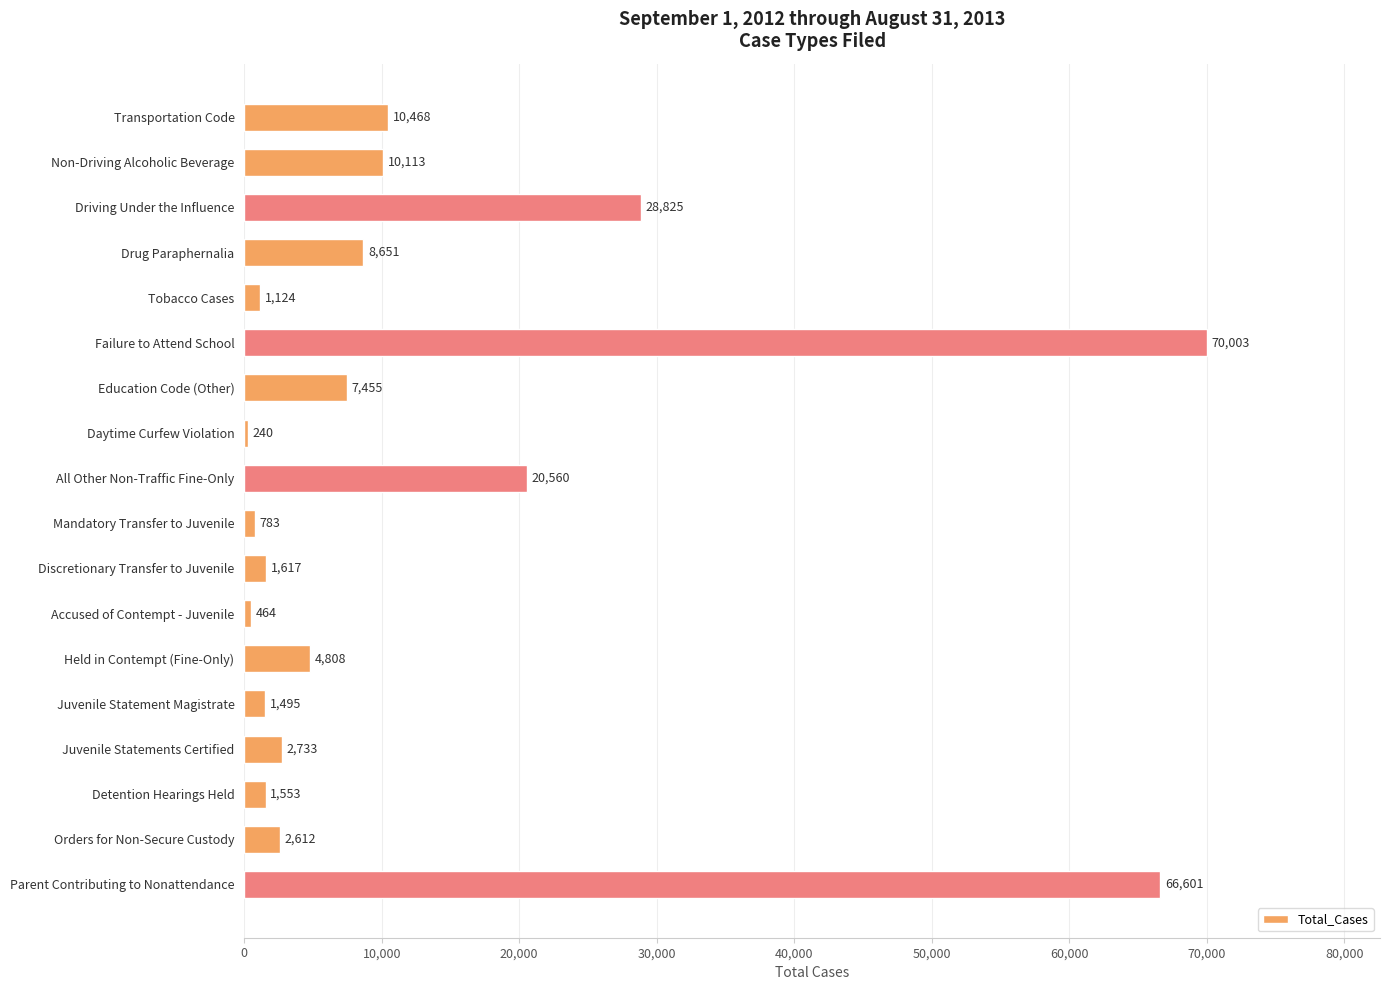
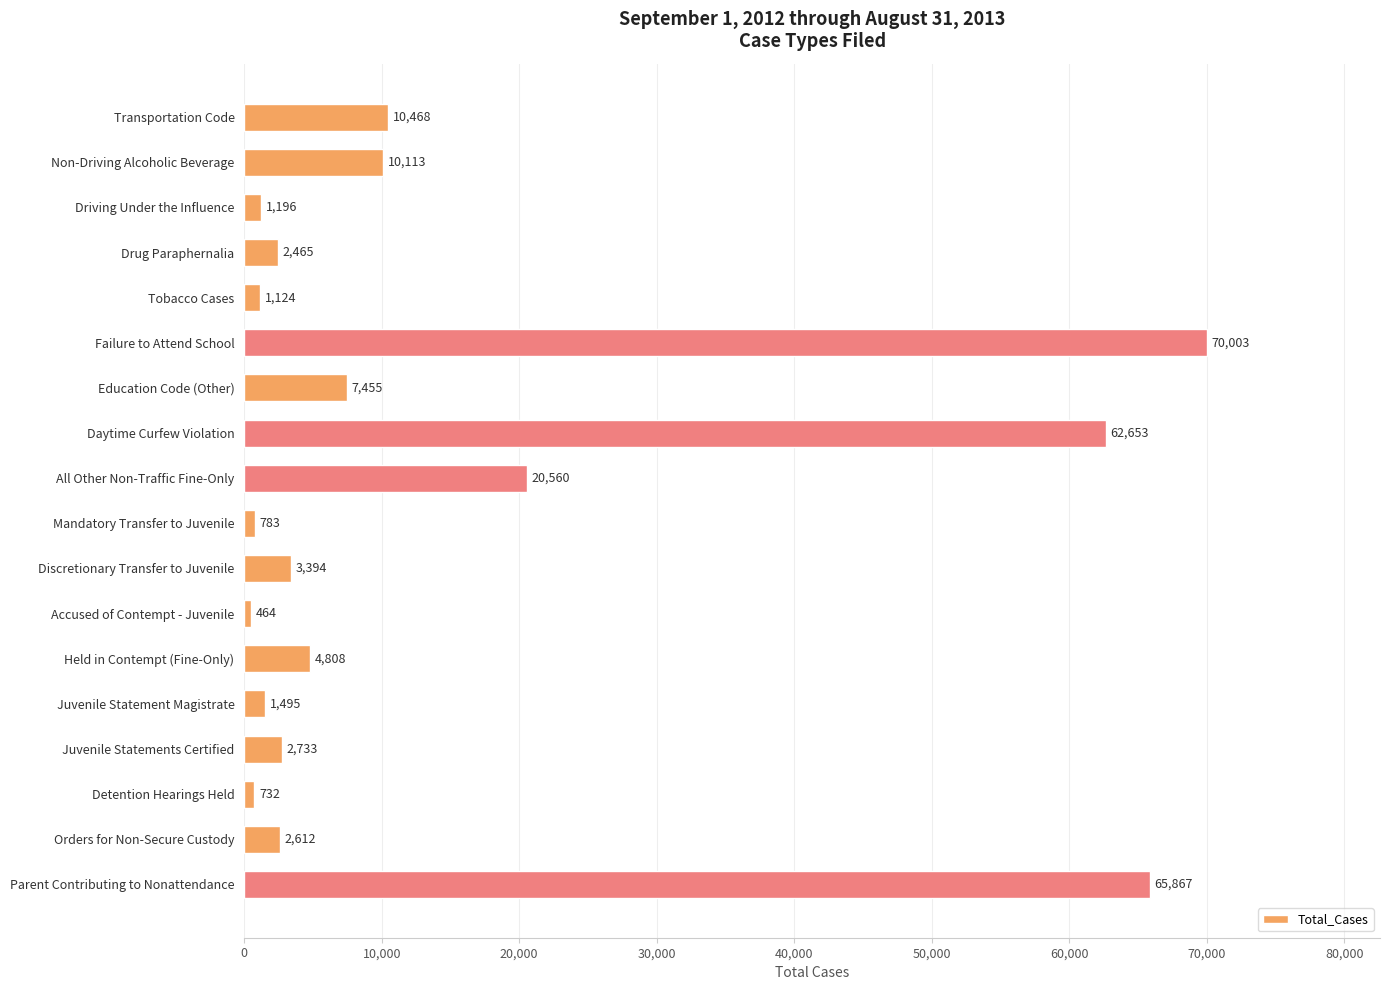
  {
    "Transportation Code": "10,468",
    "Non-Driving Alcoholic Beverage": "10,113",
-   "Driving Under the Influence": "28,825",
-   "Drug Paraphernalia": "8,651",
+   "Driving Under the Influence": "1,196",
+   "Drug Paraphernalia": "2,465",
    "Tobacco Cases": "1,124",
    "Failure to Attend School": "70,003",
    "Education Code (Other)": "7,455",
-   "Daytime Curfew Violation": "240",
+   "Daytime Curfew Violation": "62,653",
    "All Other Non-Traffic Fine-Only": "20,560",
    "Mandatory Transfer to Juvenile": "783",
-   "Discretionary Transfer to Juvenile": "1,617",
+   "Discretionary Transfer to Juvenile": "3,394",
    "Accused of Contempt - Juvenile": "464",
    "Held in Contempt (Fine-Only)": "4,808",
    "Juvenile Statement Magistrate": "1,495",
    "Juvenile Statements Certified": "2,733",
-   "Detention Hearings Held": "1,553",
+   "Detention Hearings Held": "732",
    "Orders for Non-Secure Custody": "2,612",
-   "Parent Contributing to Nonattendance": "66,601"
+   "Parent Contributing to Nonattendance": "65,867"
  }
